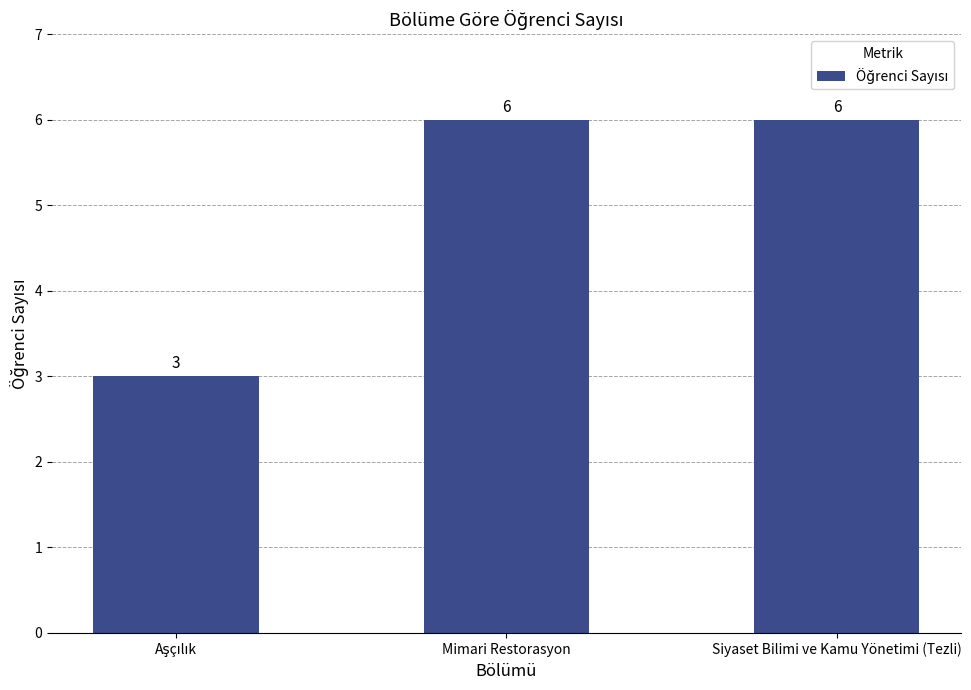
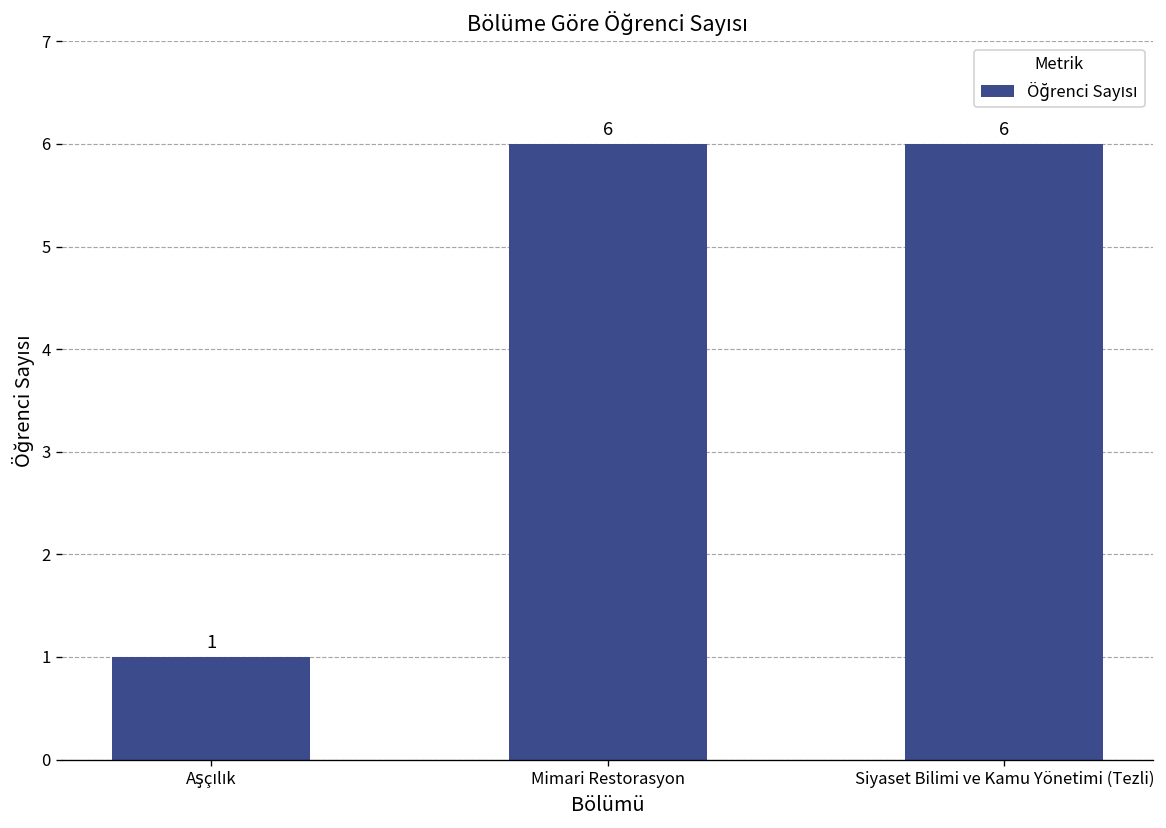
  {
-   "Aşçılık": 3,
+   "Aşçılık": 1,
    "Mimari Restorasyon": 6,
    "Siyaset Bilimi ve Kamu Yönetimi (Tezli)": 6
  }
